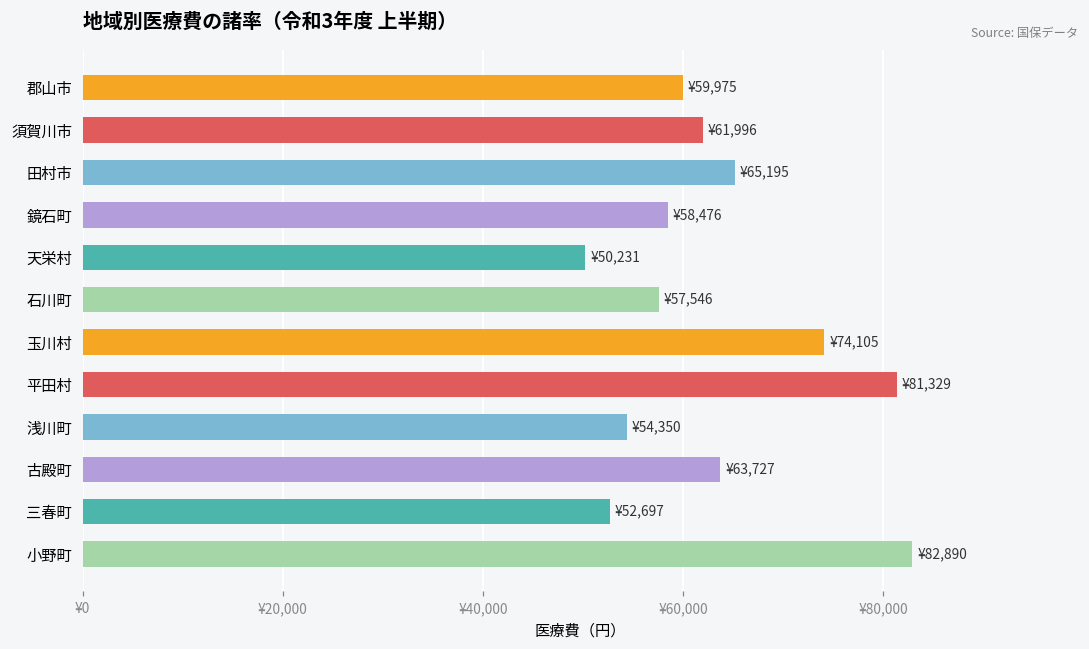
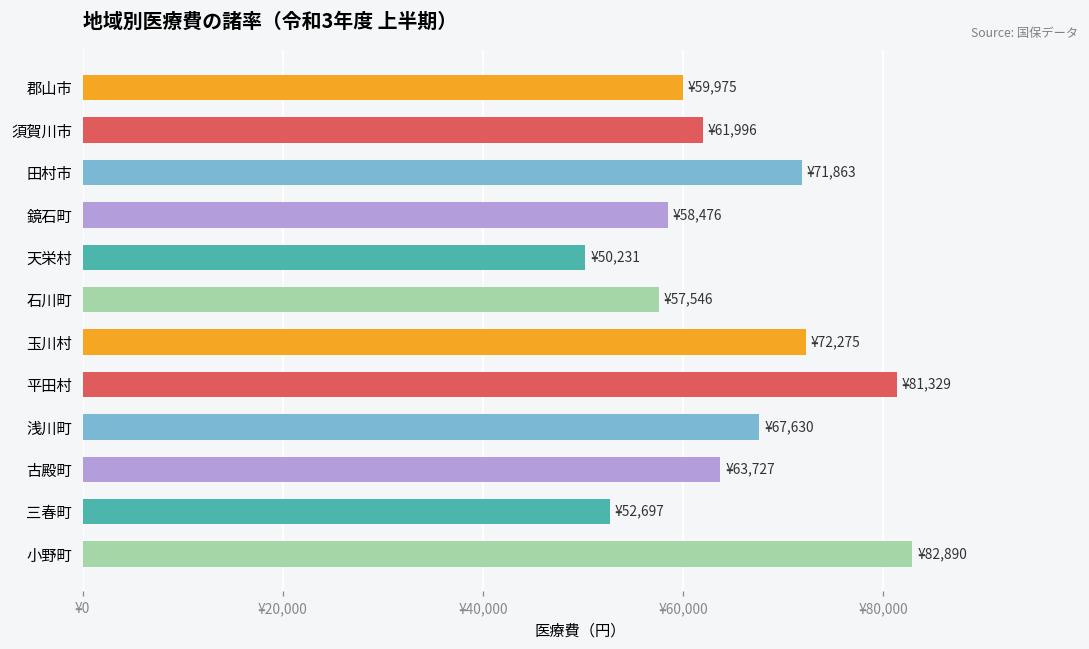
  {
    "郡山市": "¥59,975",
    "須賀川市": "¥61,996",
-   "田村市": "¥65,195",
+   "田村市": "¥71,863",
    "鏡石町": "¥58,476",
    "天栄村": "¥50,231",
    "石川町": "¥57,546",
-   "玉川村": "¥74,105",
+   "玉川村": "¥72,275",
    "平田村": "¥81,329",
-   "浅川町": "¥54,350",
+   "浅川町": "¥67,630",
    "古殿町": "¥63,727",
    "三春町": "¥52,697",
    "小野町": "¥82,890"
  }
